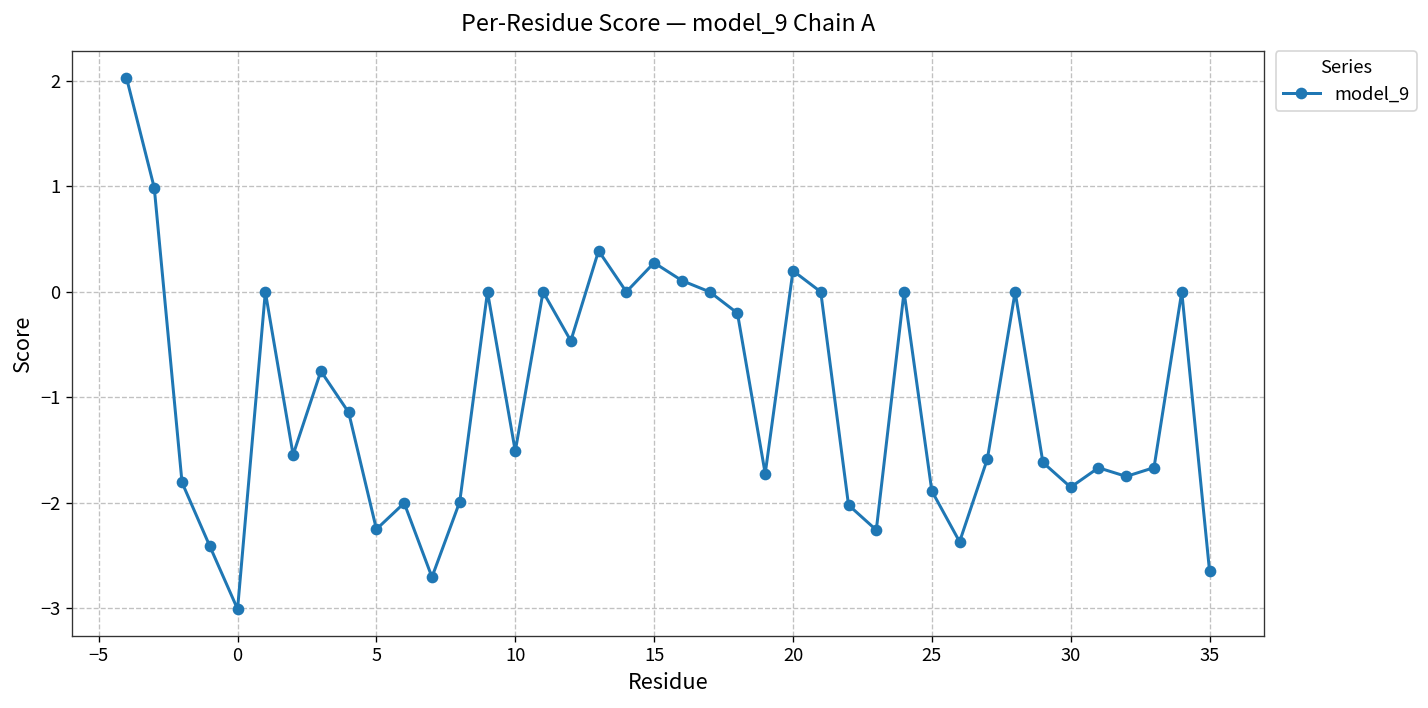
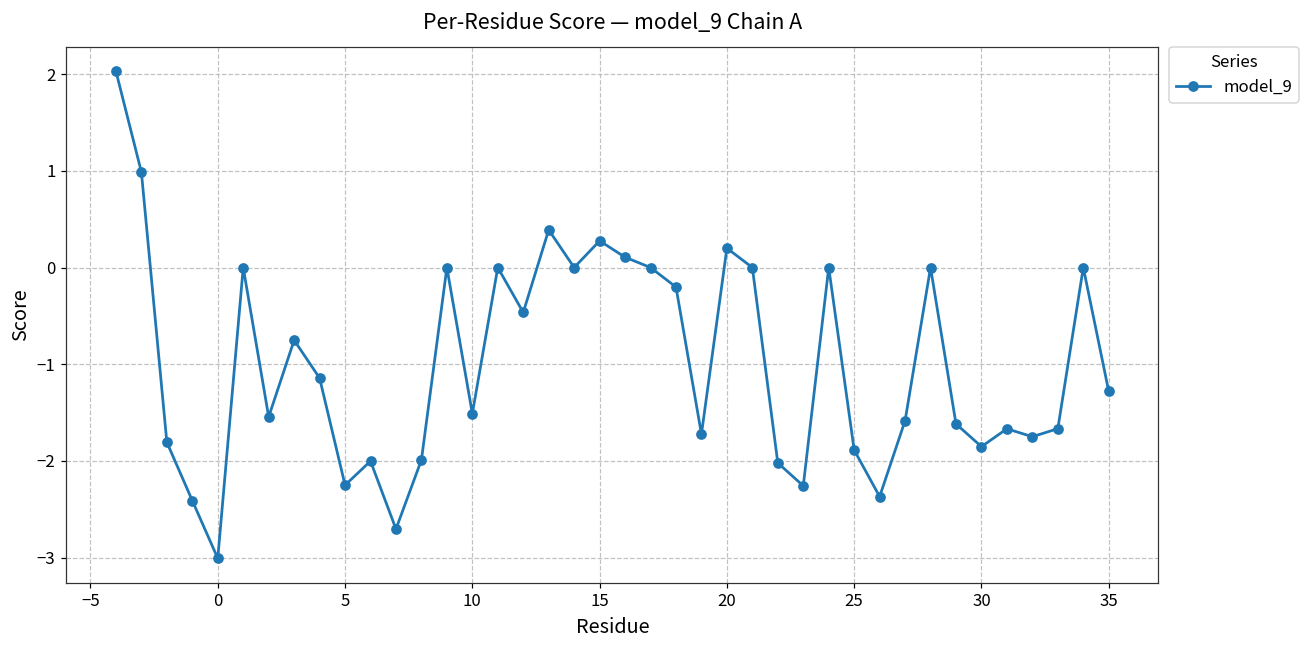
  {
    "0": -3.0,
    "5": -2.3,
    "10": -1.5,
    "15": 0.3,
    "20": 0.2,
    "25": -1.9,
    "30": -1.9,
-   "35": -2.6
+   "35": -1.3
  }
